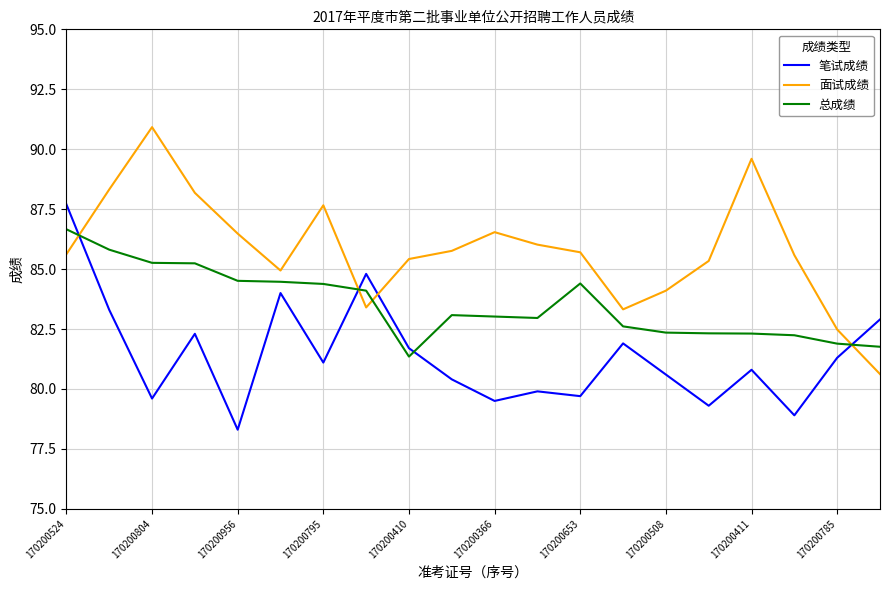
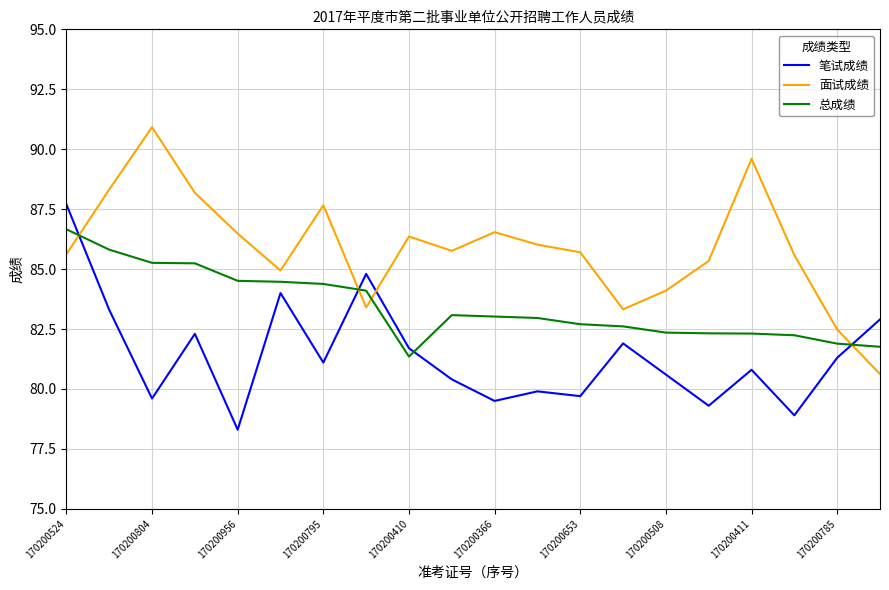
  {
    "笔试成绩": {
      "170200524": 87.7,
      "170200804": 79.6,
      "170200956": 78.3,
      "170200795": 81.1,
      "170200410": 81.7,
      "170200366": 79.5,
      "170200653": 79.7,
      "170200508": 80.6,
      "170200411": 80.8,
      "170200785": 81.3
    },
    "面试成绩": {
      "170200524": 85.6,
      "170200804": 90.9,
      "170200956": 86.5,
      "170200795": 87.7,
-     "170200410": 85.4,
+     "170200410": 86.4,
      "170200366": 86.5,
      "170200653": 85.7,
      "170200508": 84.1,
      "170200411": 89.6,
      "170200785": 82.5
    },
    "总成绩": {
      "170200524": 86.7,
      "170200804": 85.3,
      "170200956": 84.5,
      "170200795": 84.4,
      "170200410": 81.4,
      "170200366": 83.0,
-     "170200653": 84.4,
+     "170200653": 82.7,
      "170200508": 82.4,
      "170200411": 82.3,
      "170200785": 81.9
    }
  }
